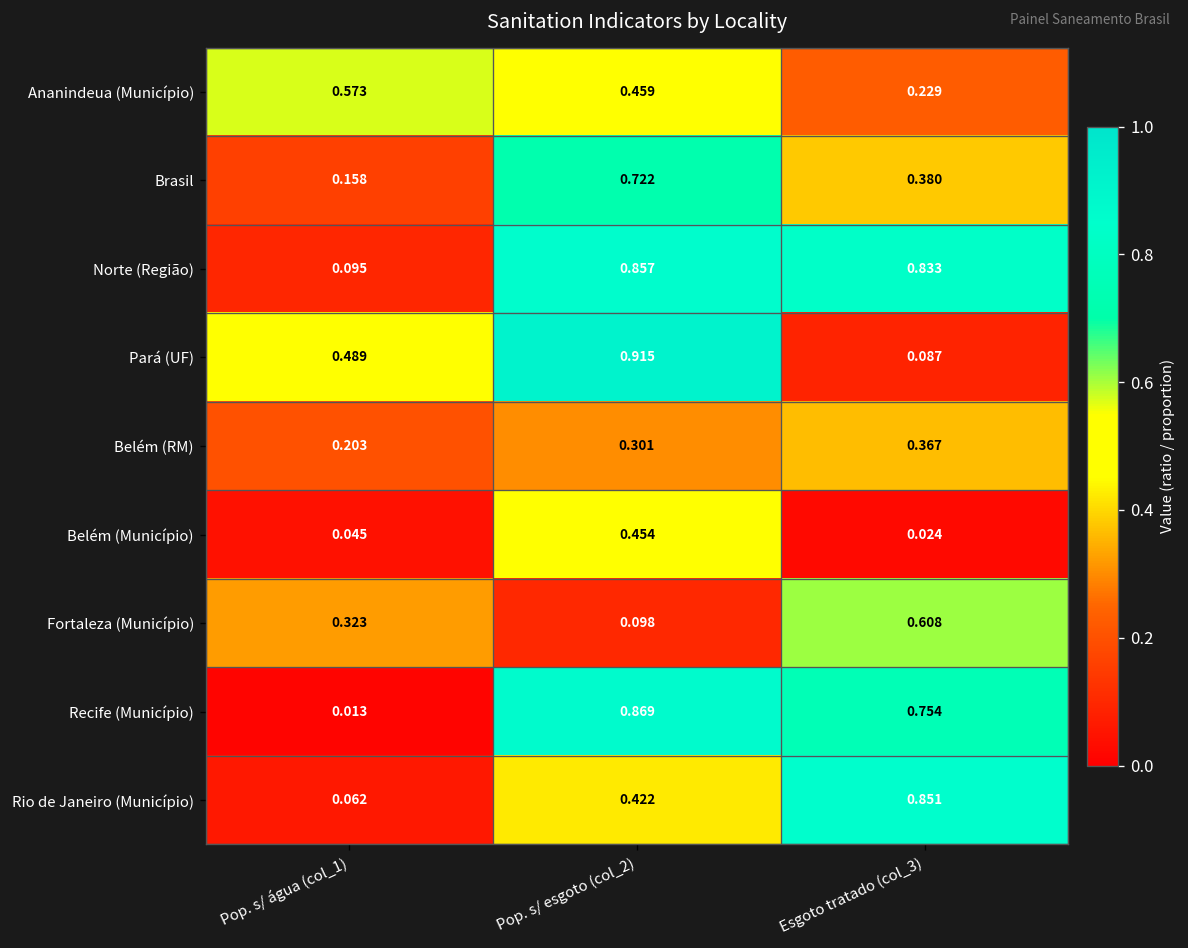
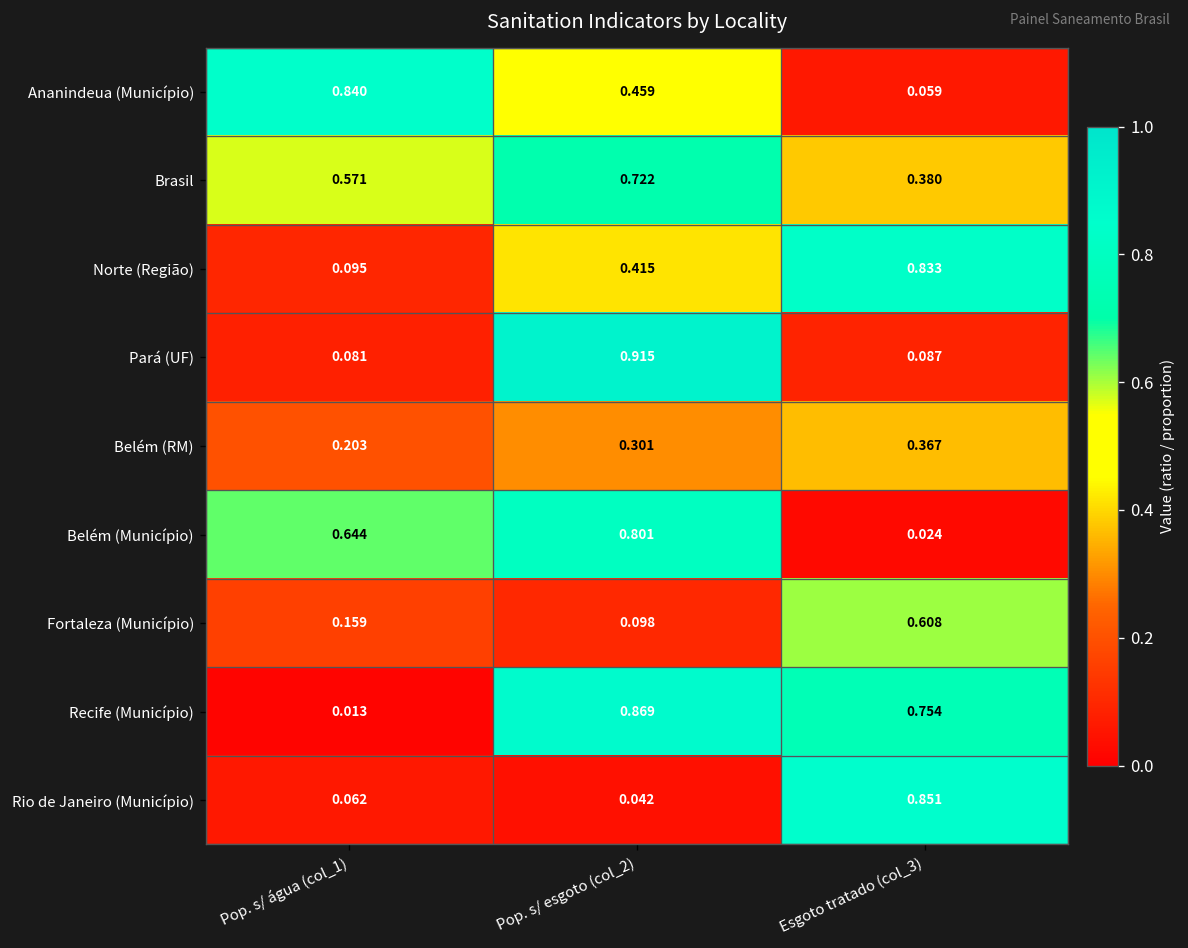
  {
    "Ananindeua (Município)": {
-     "Pop. s/ água (col_1)": 0.573,
+     "Pop. s/ água (col_1)": 0.840,
      "Pop. s/ esgoto (col_2)": 0.459,
-     "Esgoto tratado (col_3)": 0.229
+     "Esgoto tratado (col_3)": 0.059
    },
    "Brasil": {
-     "Pop. s/ água (col_1)": 0.158,
+     "Pop. s/ água (col_1)": 0.571,
      "Pop. s/ esgoto (col_2)": 0.722,
      "Esgoto tratado (col_3)": 0.380
    },
    "Norte (Região)": {
      "Pop. s/ água (col_1)": 0.095,
-     "Pop. s/ esgoto (col_2)": 0.857,
+     "Pop. s/ esgoto (col_2)": 0.415,
      "Esgoto tratado (col_3)": 0.833
    },
    "Pará (UF)": {
-     "Pop. s/ água (col_1)": 0.489,
+     "Pop. s/ água (col_1)": 0.081,
      "Pop. s/ esgoto (col_2)": 0.915,
      "Esgoto tratado (col_3)": 0.087
    },
    "Belém (RM)": {
      "Pop. s/ água (col_1)": 0.203,
      "Pop. s/ esgoto (col_2)": 0.301,
      "Esgoto tratado (col_3)": 0.367
    },
    "Belém (Município)": {
-     "Pop. s/ água (col_1)": 0.045,
-     "Pop. s/ esgoto (col_2)": 0.454,
+     "Pop. s/ água (col_1)": 0.644,
+     "Pop. s/ esgoto (col_2)": 0.801,
      "Esgoto tratado (col_3)": 0.024
    },
    "Fortaleza (Município)": {
-     "Pop. s/ água (col_1)": 0.323,
+     "Pop. s/ água (col_1)": 0.159,
      "Pop. s/ esgoto (col_2)": 0.098,
      "Esgoto tratado (col_3)": 0.608
    },
    "Recife (Município)": {
      "Pop. s/ água (col_1)": 0.013,
      "Pop. s/ esgoto (col_2)": 0.869,
      "Esgoto tratado (col_3)": 0.754
    },
    "Rio de Janeiro (Município)": {
      "Pop. s/ água (col_1)": 0.062,
-     "Pop. s/ esgoto (col_2)": 0.422,
+     "Pop. s/ esgoto (col_2)": 0.042,
      "Esgoto tratado (col_3)": 0.851
    }
  }
